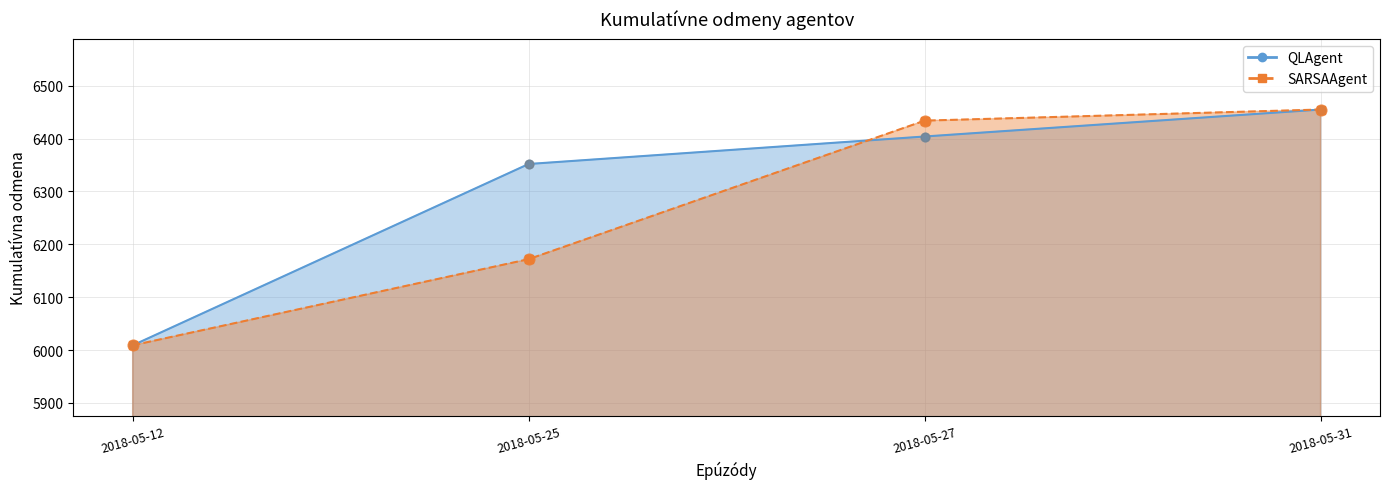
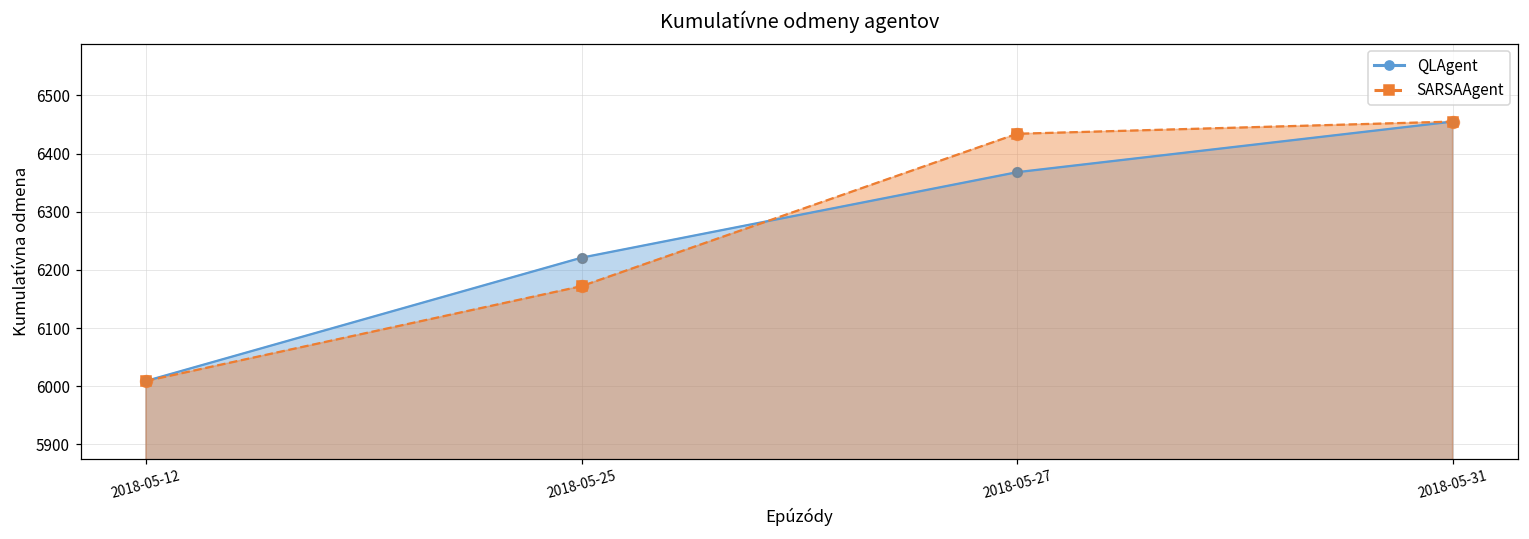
  {
    "QLAgent": {
-     "2018-05-25": 6350,
-     "2018-05-27": 6400
+     "2018-05-25": 6220,
+     "2018-05-27": 6370
    },
    "SARSAAgent": {
      "2018-05-25": 6170,
      "2018-05-27": 6430
    }
  }
